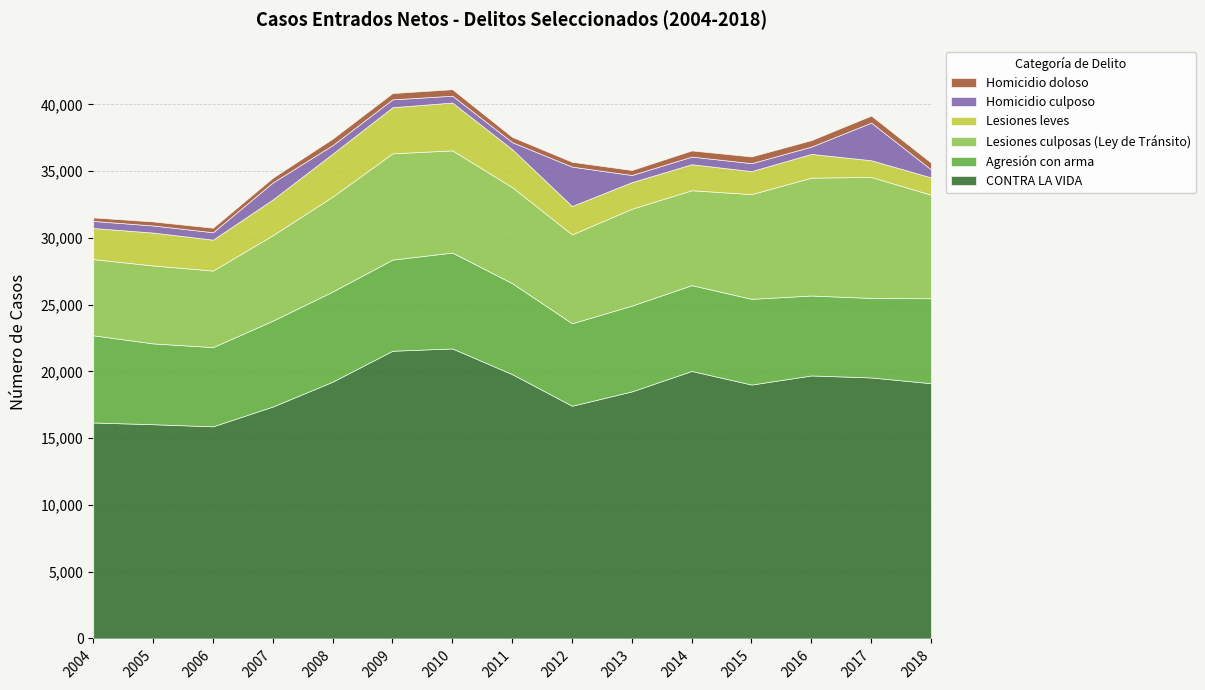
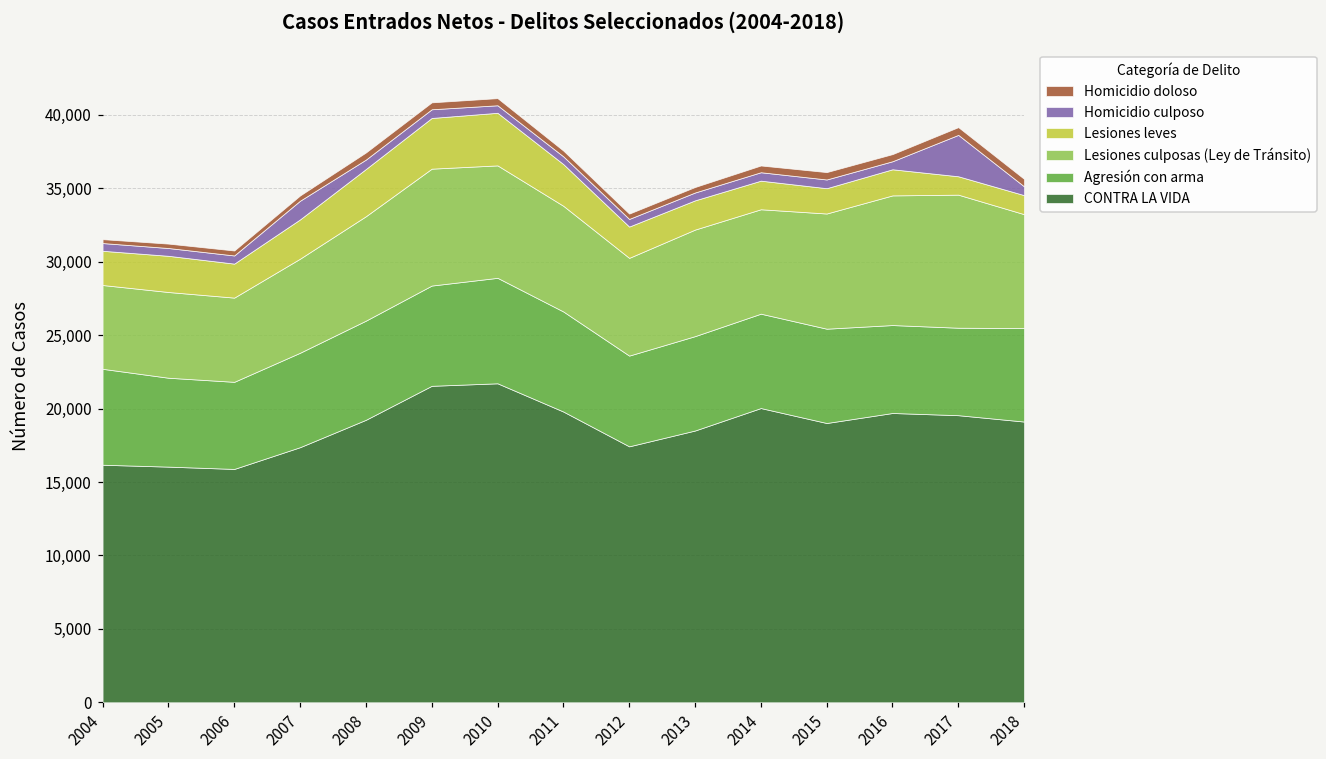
  {
    "CONTRA LA VIDA": {
      "2004": "16,200",
      "2005": "16,000",
      "2006": "15,900",
      "2007": "17,400",
      "2008": "19,200",
      "2009": "21,500",
      "2010": "21,700",
      "2011": "19,800",
      "2012": "17,400",
      "2013": "18,500",
      "2014": "20,000",
      "2015": "19,000",
      "2016": "19,700",
      "2017": "19,500",
      "2018": "19,100"
    },
    "Homicidio culposo": {
      "2004": "500",
      "2005": "500",
      "2006": "600",
      "2007": "1,300",
      "2008": "600",
      "2009": "600",
      "2010": "500",
      "2011": "500",
-     "2012": "2,900",
+     "2012": "500",
      "2013": "500",
      "2014": "600",
      "2015": "600",
      "2016": "500",
      "2017": "2,800",
      "2018": "600"
    },
    "Homicidio doloso": {
      "2004": "300",
      "2005": "300",
      "2006": "300",
      "2007": "400",
      "2008": "500",
      "2009": "500",
      "2010": "500",
      "2011": "400",
      "2012": "400",
      "2013": "400",
      "2014": "500",
      "2015": "500",
      "2016": "500",
      "2017": "500",
      "2018": "500"
    }
  }
